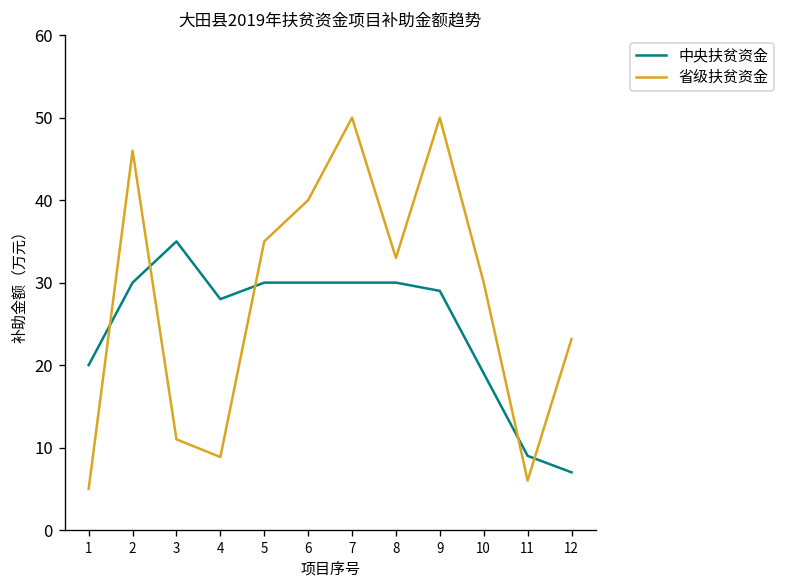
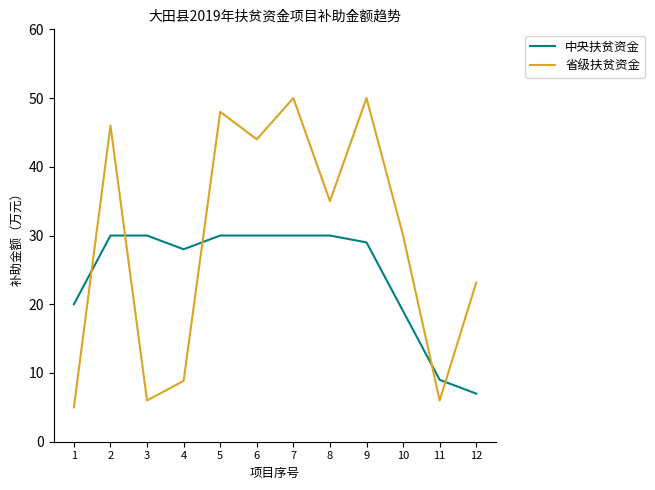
  {
    "中央扶贫资金": {
      "1": 20,
      "2": 30,
-     "3": 35,
+     "3": 30,
      "4": 28,
      "5": 30,
      "6": 30,
      "7": 30,
      "8": 30,
      "9": 29,
      "10": 19,
      "11": 9,
      "12": 7
    },
    "省级扶贫资金": {
      "1": 5,
      "2": 46,
-     "3": 11,
+     "3": 6,
      "4": 9,
-     "5": 35,
-     "6": 40,
+     "5": 48,
+     "6": 44,
      "7": 50,
-     "8": 33,
+     "8": 35,
      "9": 50,
      "10": 30,
      "11": 6,
      "12": 23
    }
  }
